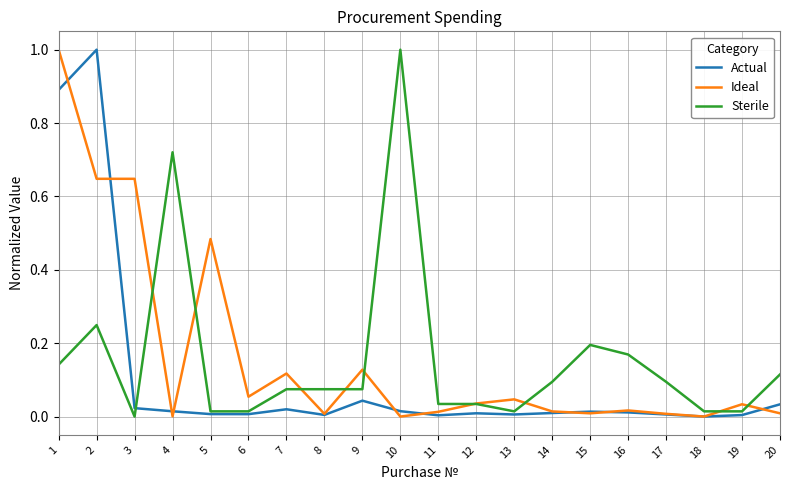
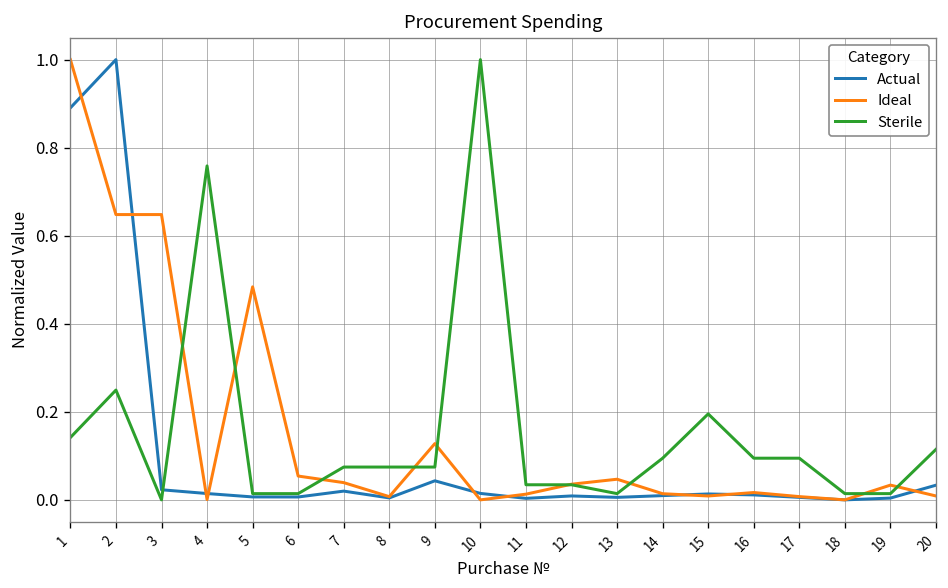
  {
    "Actual": {
      "1": 0.89,
      "2": 1.00,
      "3": 0.02,
      "4": 0.01,
      "5": 0.01,
      "6": 0.01,
      "7": 0.02,
      "9": 0.04,
      "10": 0.01,
      "11": 0.00,
      "12": 0.01,
      "13": 0.01,
      "19": 0.00,
      "20": 0.03
    },
    "Ideal": {
      "1": 1.00,
      "2": 0.65,
      "3": 0.65,
      "4": 0.00,
      "5": 0.48,
      "6": 0.05,
-     "7": 0.12,
+     "7": 0.04,
      "9": 0.13,
      "10": 0.00,
      "11": 0.01,
      "13": 0.05,
      "19": 0.03,
      "20": 0.01
    },
    "Sterile": {
      "1": 0.14,
      "2": 0.25,
      "3": 0.00,
-     "4": 0.72,
+     "4": 0.76,
      "5": 0.01,
      "6": 0.01,
      "7": 0.07,
      "8": 0.07,
      "9": 0.07,
      "10": 1.00,
      "11": 0.03,
      "13": 0.01,
      "14": 0.09,
      "15": 0.20,
-     "16": 0.17,
+     "16": 0.09,
      "17": 0.09,
      "18": 0.01,
      "19": 0.01,
      "20": 0.11
    }
  }
